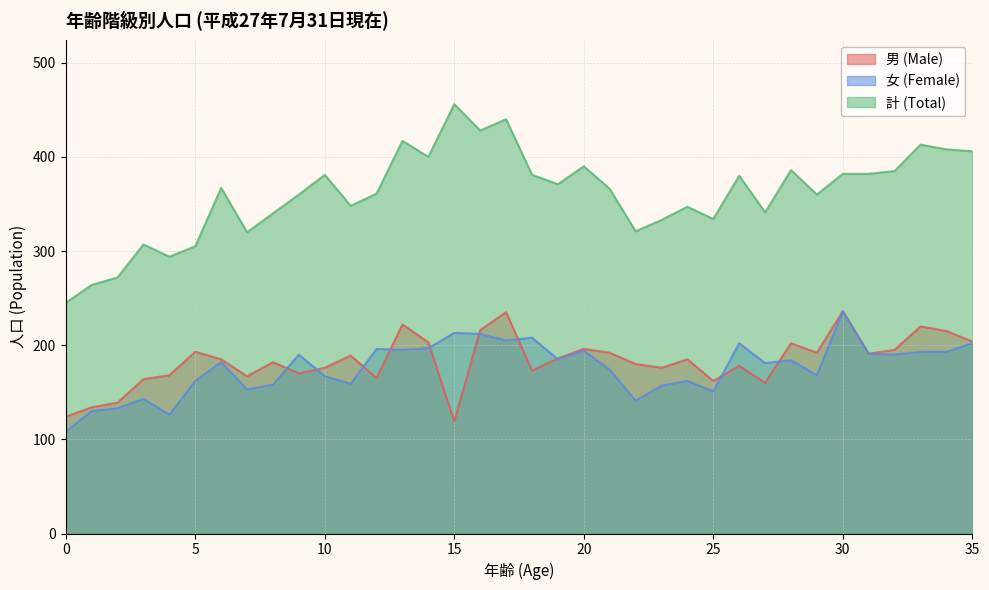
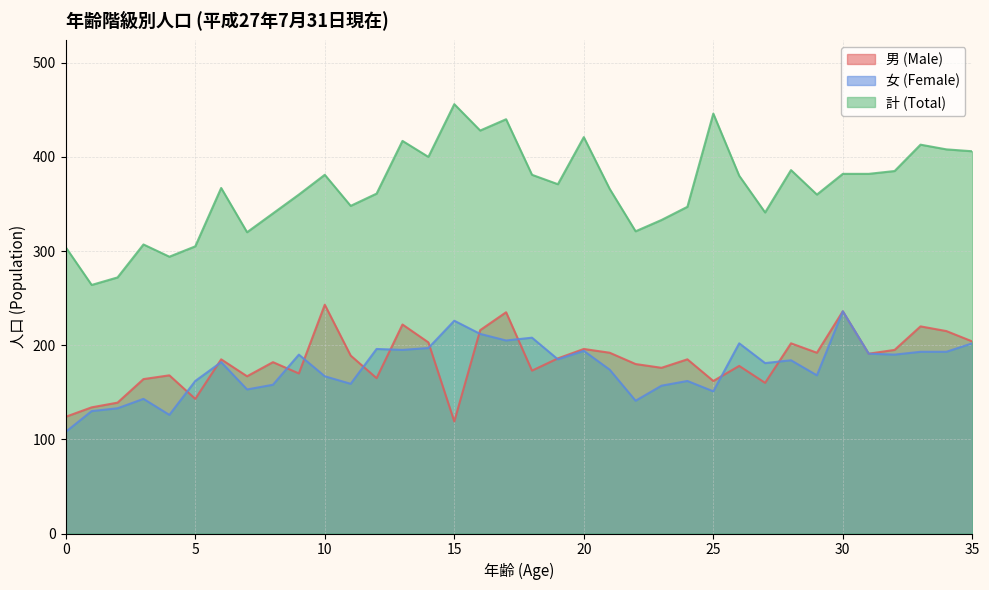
  {
    "男 (Male)": {
      "0": 120,
-     "5": 190,
-     "10": 180,
+     "5": 140,
+     "10": 240,
      "15": 120,
      "25": 160
    },
    "女 (Female)": {
      "0": 110,
      "5": 160,
      "10": 170,
-     "15": 210,
+     "15": 230,
      "25": 150
    },
    "計 (Total)": {
-     "0": 250,
+     "0": 300,
      "5": 310,
      "10": 380,
      "15": 460,
-     "20": 390,
-     "25": 330,
+     "20": 420,
+     "25": 450,
      "30": 380,
      "35": 410
    }
  }
